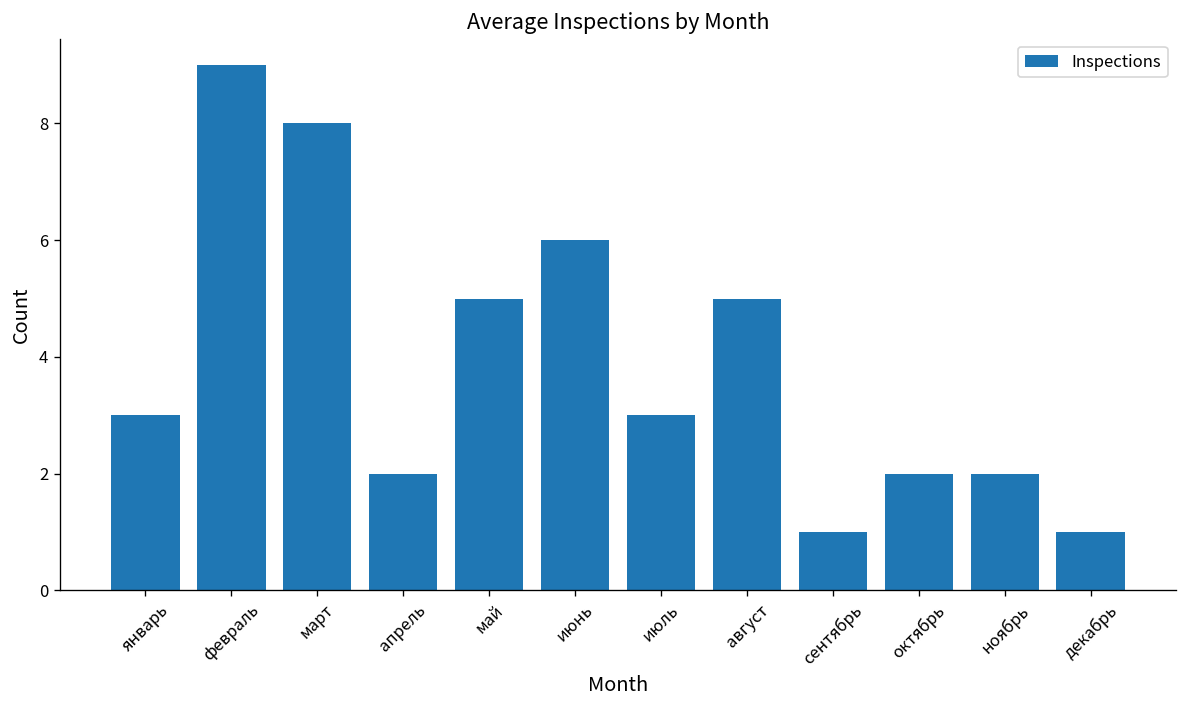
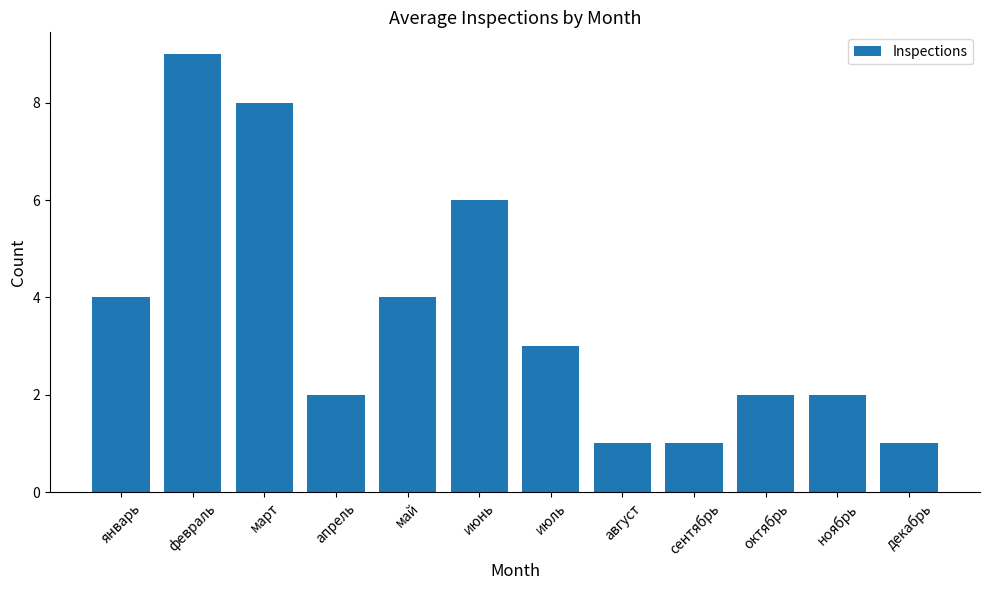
  {
-   "январь": 3,
+   "январь": 4,
    "февраль": 9,
    "март": 8,
    "апрель": 2,
-   "май": 5,
+   "май": 4,
    "июнь": 6,
    "июль": 3,
-   "август": 5,
+   "август": 1,
    "сентябрь": 1,
    "октябрь": 2,
    "ноябрь": 2,
    "декабрь": 1
  }
